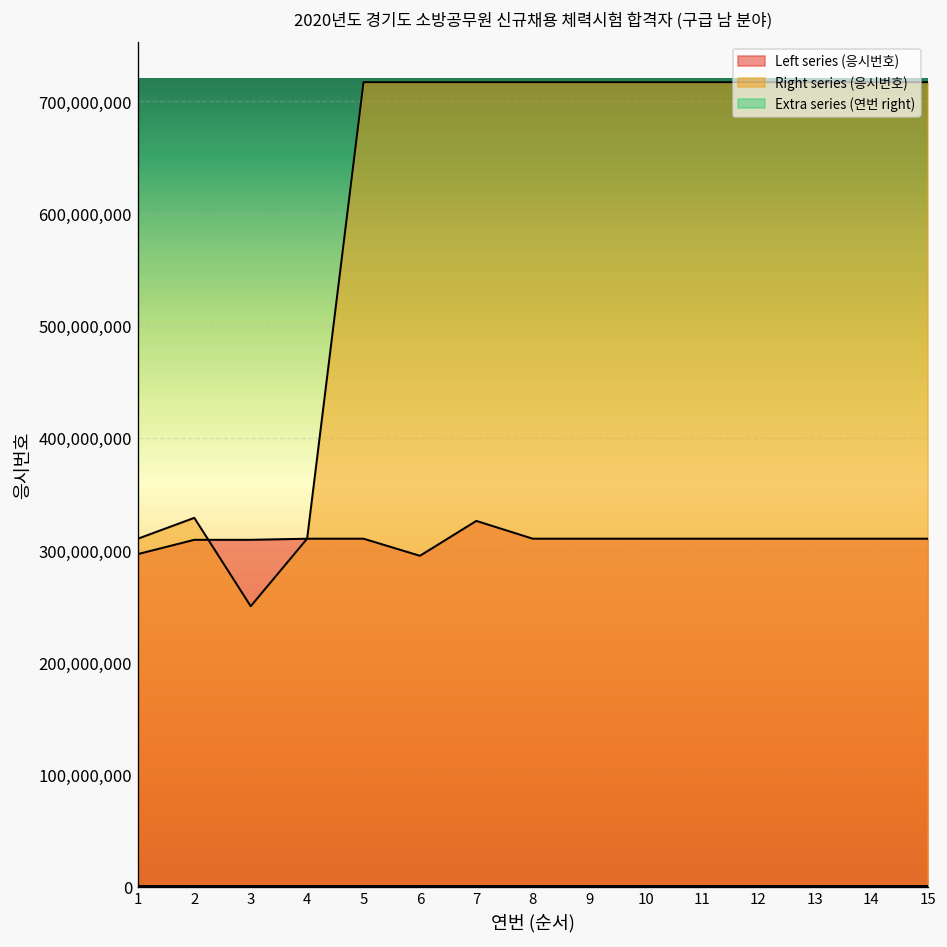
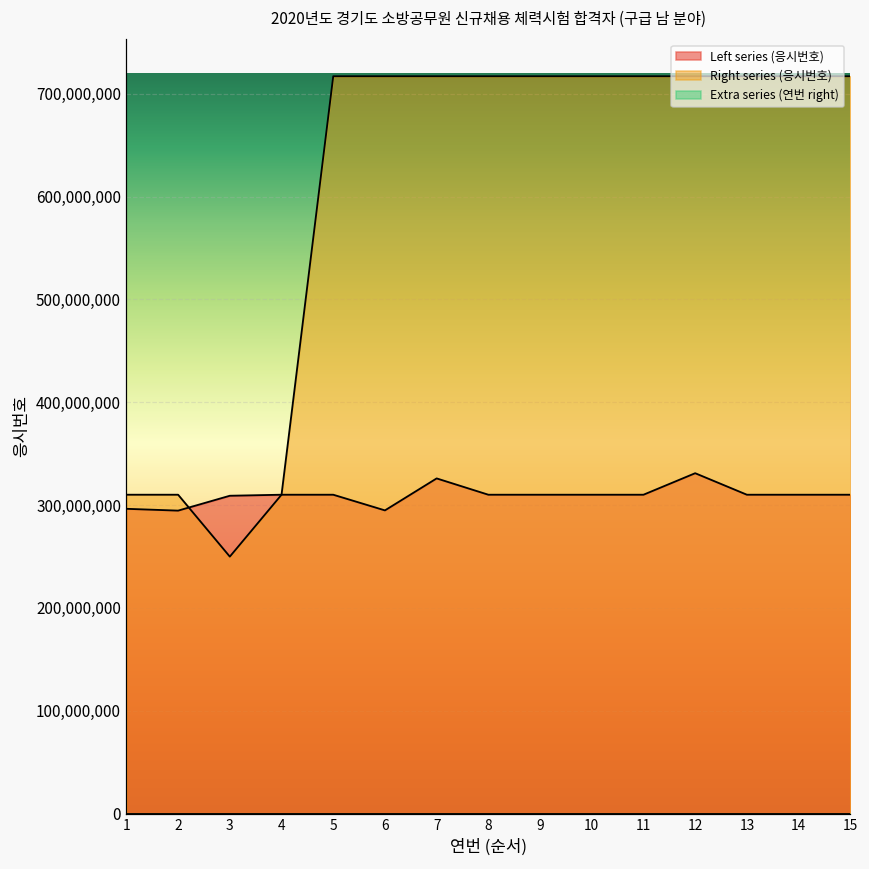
  {
    "Left series (응시번호)": {
      "1": "300,000,000",
-     "2": "310,000,000",
+     "2": "290,000,000",
      "3": "310,000,000",
      "5": "310,000,000",
      "6": "290,000,000",
      "7": "330,000,000",
      "8": "310,000,000",
      "9": "310,000,000",
      "10": "310,000,000",
      "11": "310,000,000",
-     "12": "310,000,000",
+     "12": "330,000,000",
      "13": "310,000,000",
      "14": "310,000,000",
      "15": "310,000,000"
    },
    "Right series (응시번호)": {
      "1": "310,000,000",
-     "2": "330,000,000",
+     "2": "310,000,000",
      "3": "250,000,000",
      "5": "720,000,000",
      "6": "720,000,000",
      "7": "720,000,000",
      "8": "720,000,000",
      "9": "720,000,000",
      "10": "720,000,000",
      "11": "720,000,000",
      "15": "720,000,000"
    },
    "Extra series (연번 right)": {
      "1": "0",
      "2": "0",
      "3": "0",
      "4": "0",
      "5": "0",
      "6": "0",
      "7": "0",
      "8": "0",
      "9": "0",
      "10": "0",
      "11": "0",
      "12": "0",
      "13": "0",
      "14": "0",
      "15": "0"
    }
  }
